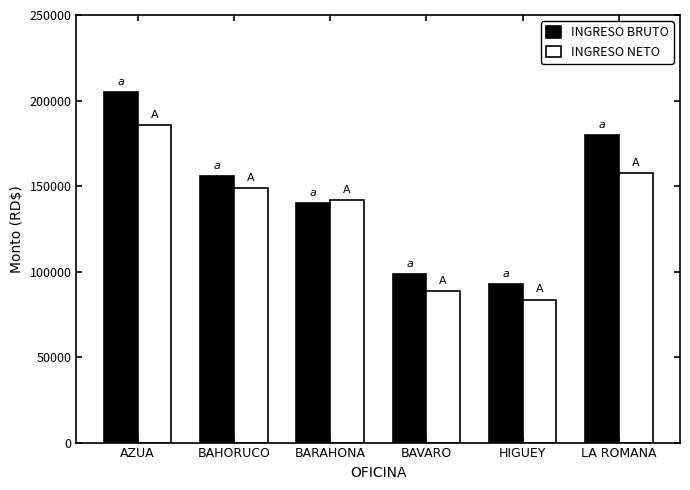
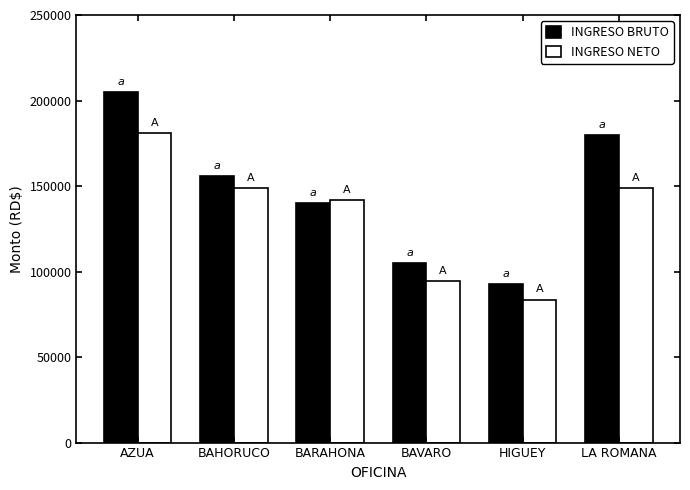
  {
    "INGRESO BRUTO": {
      "AZUA": 205000,
      "BAHORUCO": 156000,
      "BARAHONA": 140000,
-     "BAVARO": 99000,
+     "BAVARO": 105000,
      "HIGUEY": 93000,
      "LA ROMANA": 180000
    },
    "INGRESO NETO": {
-     "AZUA": 186000,
+     "AZUA": 181000,
      "BAHORUCO": 149000,
      "BARAHONA": 142000,
-     "BAVARO": 89000,
+     "BAVARO": 94000,
      "HIGUEY": 84000,
-     "LA ROMANA": 158000
+     "LA ROMANA": 149000
    }
  }
